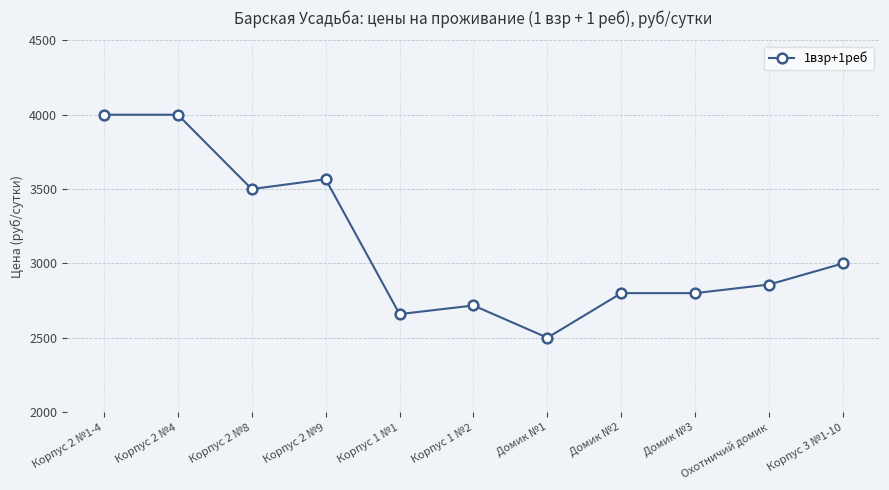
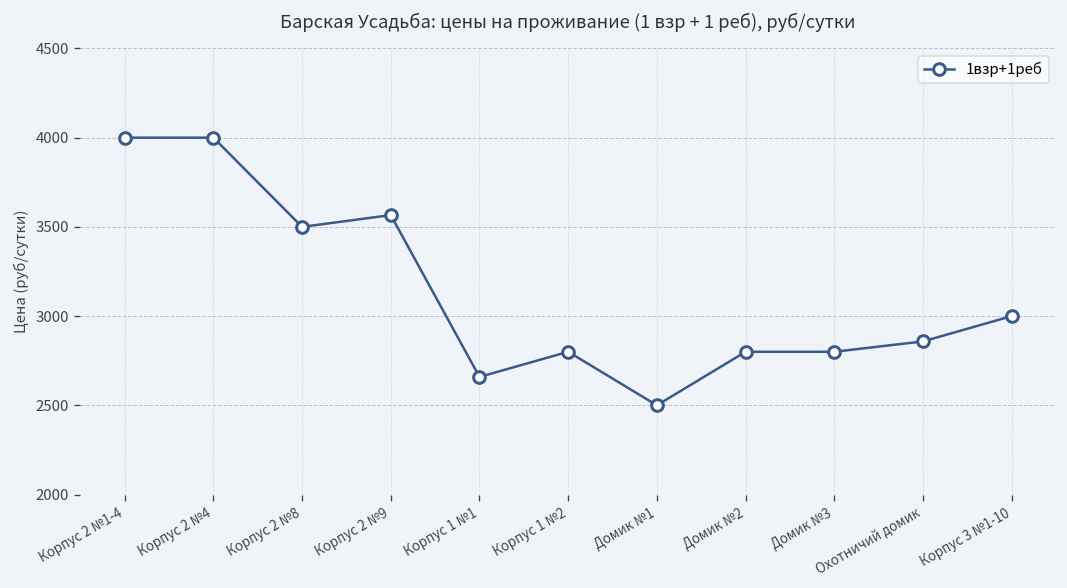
  {
    "Корпус 2 №1-4": 4000,
    "Корпус 2 №4": 4000,
    "Корпус 2 №8": 3500,
    "Корпус 2 №9": 3570,
    "Корпус 1 №1": 2660,
-   "Корпус 1 №2": 2720,
+   "Корпус 1 №2": 2800,
    "Домик №1": 2500,
    "Домик №2": 2800,
    "Домик №3": 2800,
    "Охотничий домик": 2860,
    "Корпус 3 №1-10": 3000
  }
